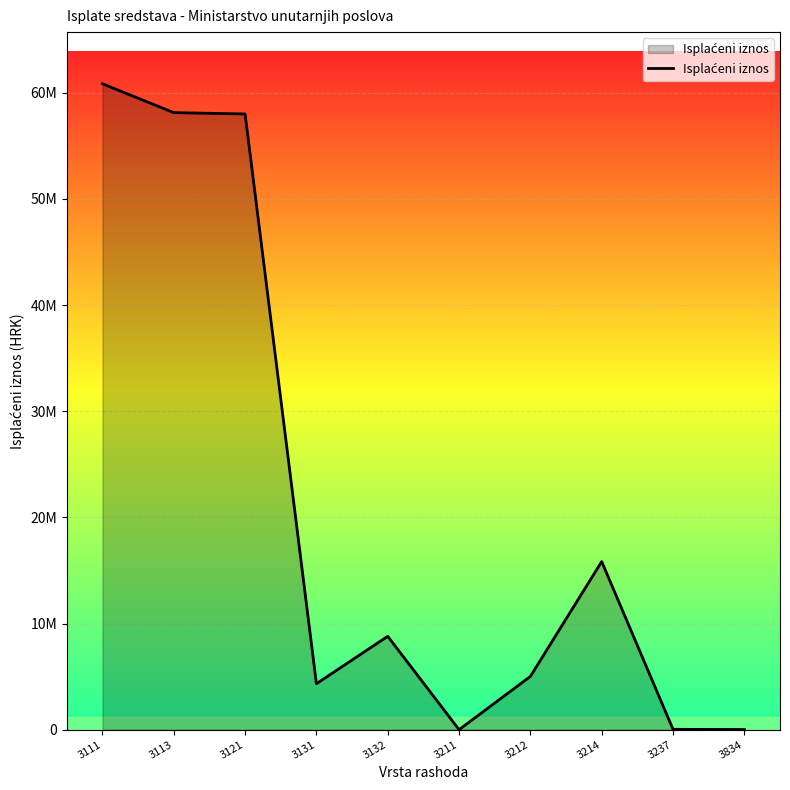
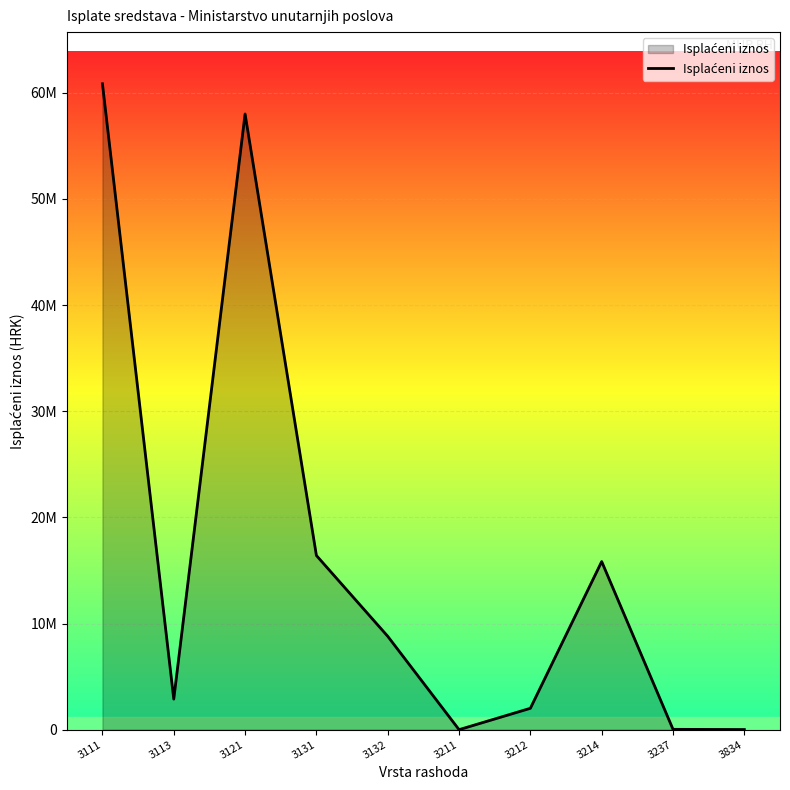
  {
    "3111": 60800000,
-   "3113": 58100000,
+   "3113": 2900000,
    "3121": 58000000,
-   "3131": 4300000,
+   "3131": 16400000,
    "3132": 8800000,
-   "3212": 5000000,
+   "3212": 2000000,
    "3214": 15800000
  }
